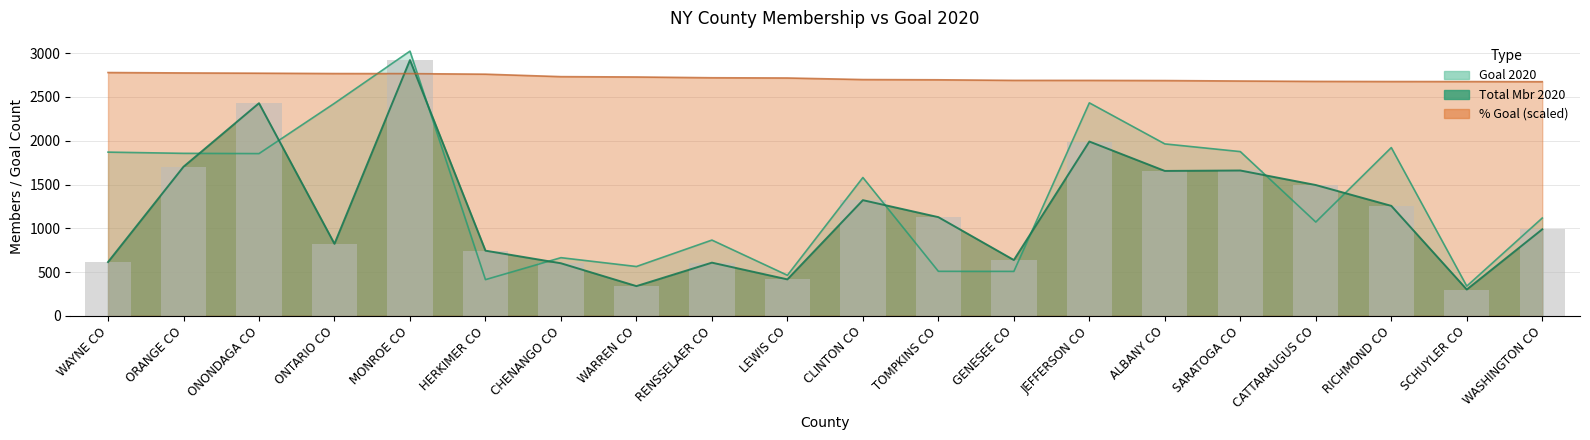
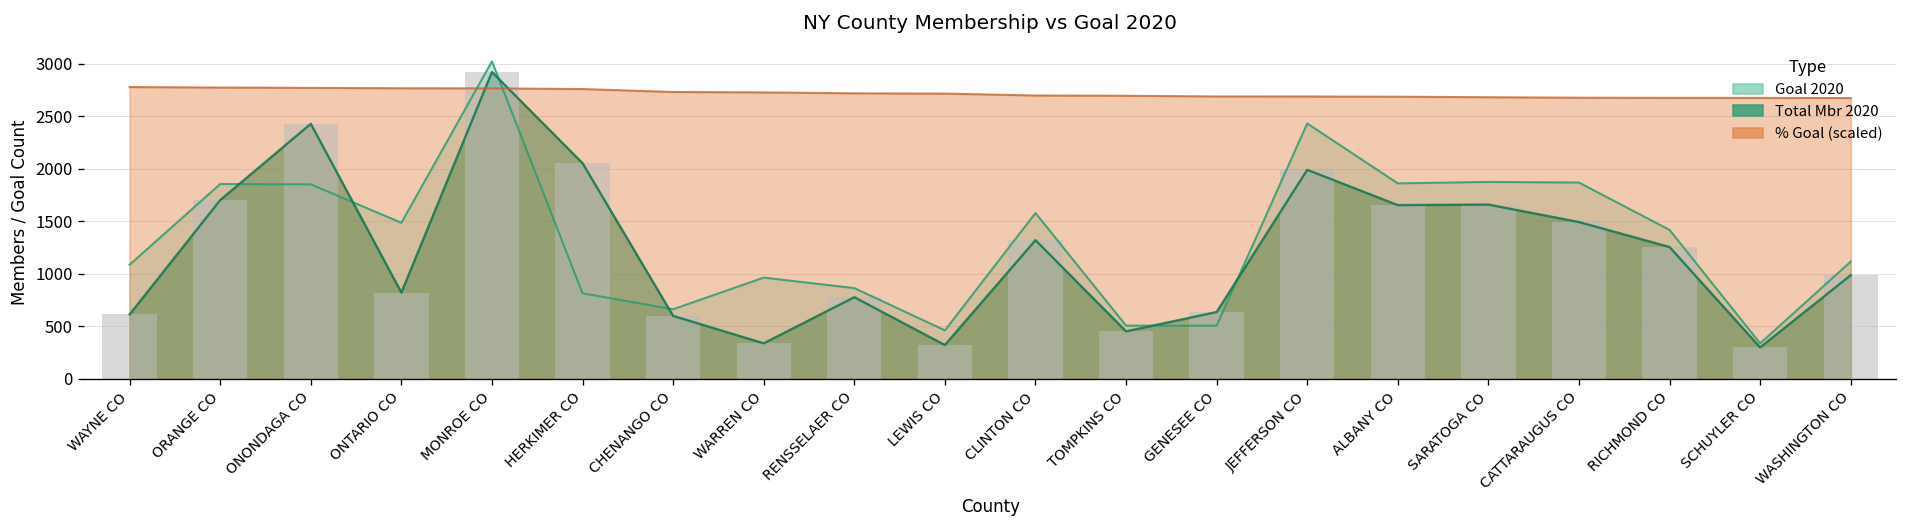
  {
    "Goal 2020": {
-     "WAYNE CO": 1900,
+     "WAYNE CO": 1100,
      "ORANGE CO": 1900,
      "ONONDAGA CO": 1900,
-     "ONTARIO CO": 2400,
+     "ONTARIO CO": 1500,
      "MONROE CO": 3000,
-     "HERKIMER CO": 400,
+     "HERKIMER CO": 800,
      "CHENANGO CO": 700,
-     "WARREN CO": 600,
+     "WARREN CO": 1000,
      "RENSSELAER CO": 900,
      "LEWIS CO": 500,
      "CLINTON CO": 1600,
      "TOMPKINS CO": 500,
      "GENESEE CO": 500,
      "JEFFERSON CO": 2400,
-     "ALBANY CO": 2000,
+     "ALBANY CO": 1900,
      "SARATOGA CO": 1900,
-     "CATTARAUGUS CO": 1100,
-     "RICHMOND CO": 1900,
+     "CATTARAUGUS CO": 1900,
+     "RICHMOND CO": 1400,
      "SCHUYLER CO": 300,
      "WASHINGTON CO": 1100
    },
    "Total Mbr 2020": {
      "WAYNE CO": 600,
      "ORANGE CO": 1700,
      "ONONDAGA CO": 2400,
      "ONTARIO CO": 800,
      "MONROE CO": 2900,
-     "HERKIMER CO": 700,
+     "HERKIMER CO": 2100,
      "CHENANGO CO": 600,
      "WARREN CO": 300,
-     "RENSSELAER CO": 600,
-     "LEWIS CO": 400,
+     "RENSSELAER CO": 800,
+     "LEWIS CO": 300,
      "CLINTON CO": 1300,
-     "TOMPKINS CO": 1100,
+     "TOMPKINS CO": 500,
      "GENESEE CO": 600,
      "JEFFERSON CO": 2000,
      "ALBANY CO": 1700,
      "SARATOGA CO": 1700,
      "CATTARAUGUS CO": 1500,
      "RICHMOND CO": 1300,
      "SCHUYLER CO": 300,
      "WASHINGTON CO": 1000
    },
    "% Goal (scaled)": {
      "WAYNE CO": 2800,
      "ORANGE CO": 2800,
      "ONONDAGA CO": 2800,
      "ONTARIO CO": 2800,
      "MONROE CO": 2800,
      "HERKIMER CO": 2800,
      "CHENANGO CO": 2700,
      "WARREN CO": 2700,
      "RENSSELAER CO": 2700,
      "LEWIS CO": 2700,
      "CLINTON CO": 2700,
      "TOMPKINS CO": 2700,
      "GENESEE CO": 2700,
      "JEFFERSON CO": 2700,
      "ALBANY CO": 2700,
      "SARATOGA CO": 2700,
      "CATTARAUGUS CO": 2700,
      "RICHMOND CO": 2700,
      "SCHUYLER CO": 2700,
      "WASHINGTON CO": 2700
    }
  }
